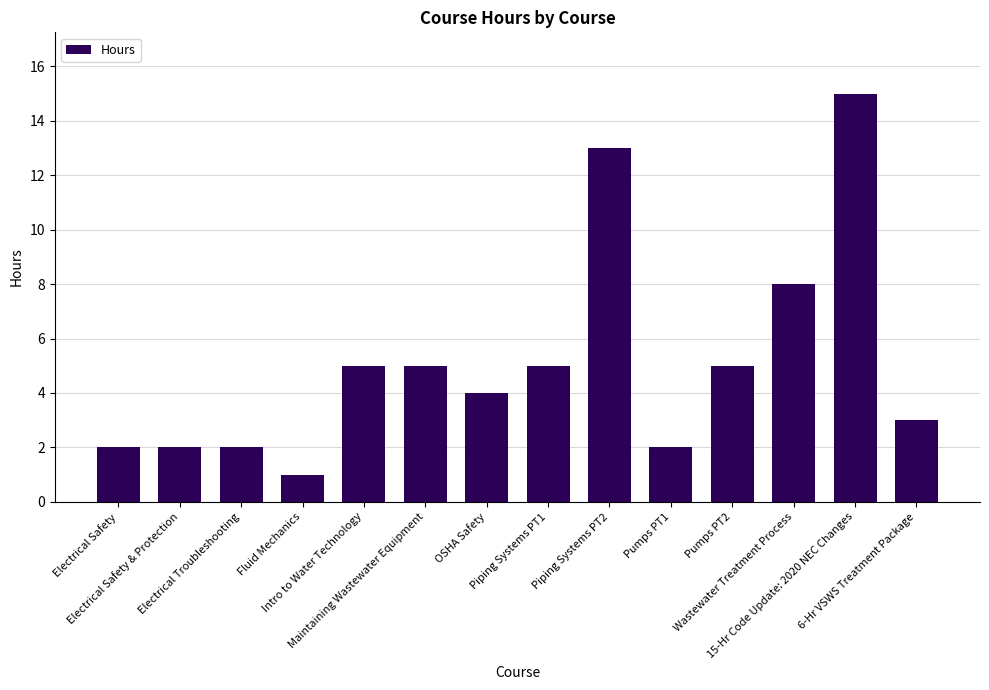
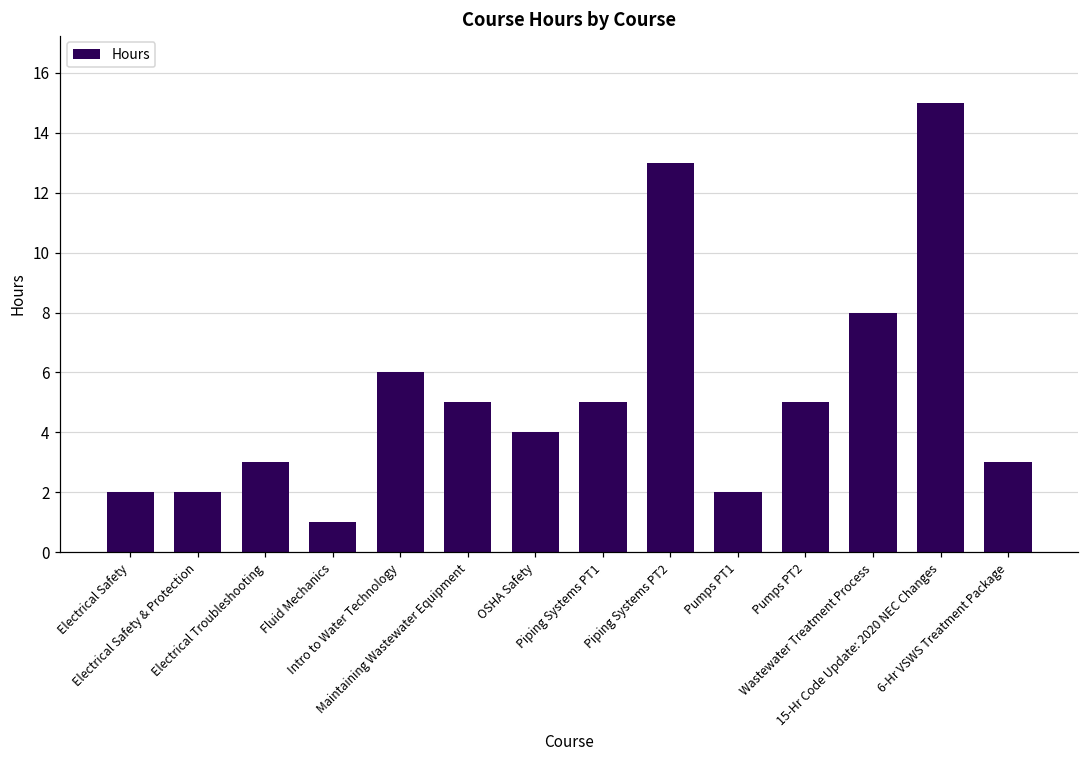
  {
    "Electrical Safety": 2,
    "Electrical Safety & Protection": 2,
-   "Electrical Troubleshooting": 2,
+   "Electrical Troubleshooting": 3,
    "Fluid Mechanics": 1,
-   "Intro to Water Technology": 5,
+   "Intro to Water Technology": 6,
    "Maintaining Wastewater Equipment": 5,
    "OSHA Safety": 4,
    "Piping Systems PT1": 5,
    "Piping Systems PT2": 13,
    "Pumps PT1": 2,
    "Pumps PT2": 5,
    "Wastewater Treatment Process": 8,
    "15-Hr Code Update: 2020 NEC Changes": 15,
    "6-Hr VSWS Treatment Package": 3
  }
